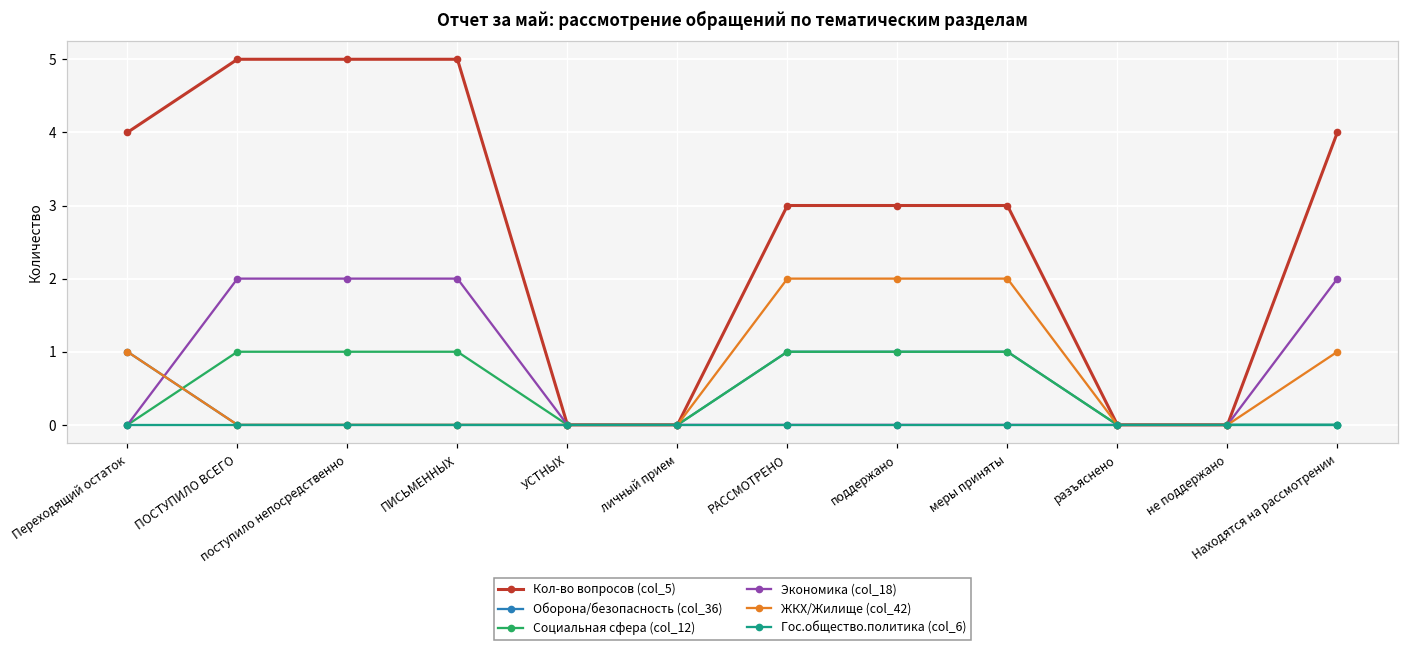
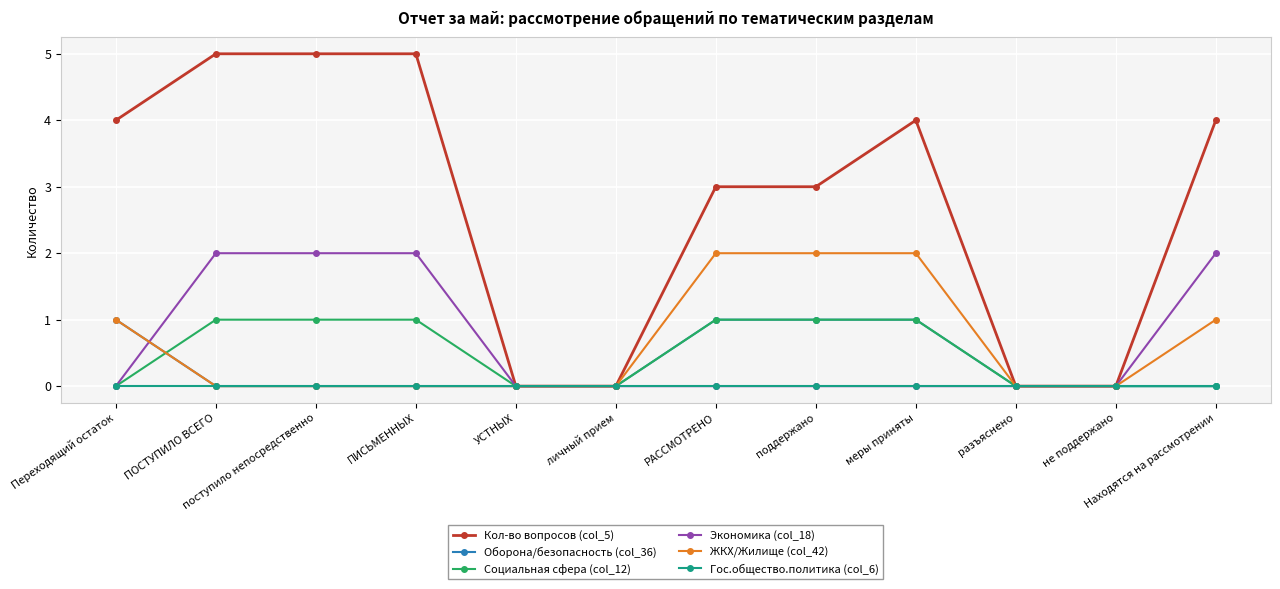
  {
    "Кол-во вопросов (col_5)": {
      "Переходящий остаток": 4,
      "ПОСТУПИЛО ВСЕГО": 5,
      "поступило непосредственно": 5,
      "ПИСЬМЕННЫХ": 5,
      "РАССМОТРЕНО": 3,
      "поддержано": 3,
-     "меры приняты": 3,
+     "меры приняты": 4,
      "Находятся на рассмотрении": 4
    },
    "Экономика (col_18)": {
      "ПОСТУПИЛО ВСЕГО": 2,
      "поступило непосредственно": 2,
      "ПИСЬМЕННЫХ": 2,
      "Находятся на рассмотрении": 2
    },
    "ЖКХ/Жилище (col_42)": {
      "РАССМОТРЕНО": 2,
      "поддержано": 2,
      "меры приняты": 2,
      "Находятся на рассмотрении": 1
    }
  }
